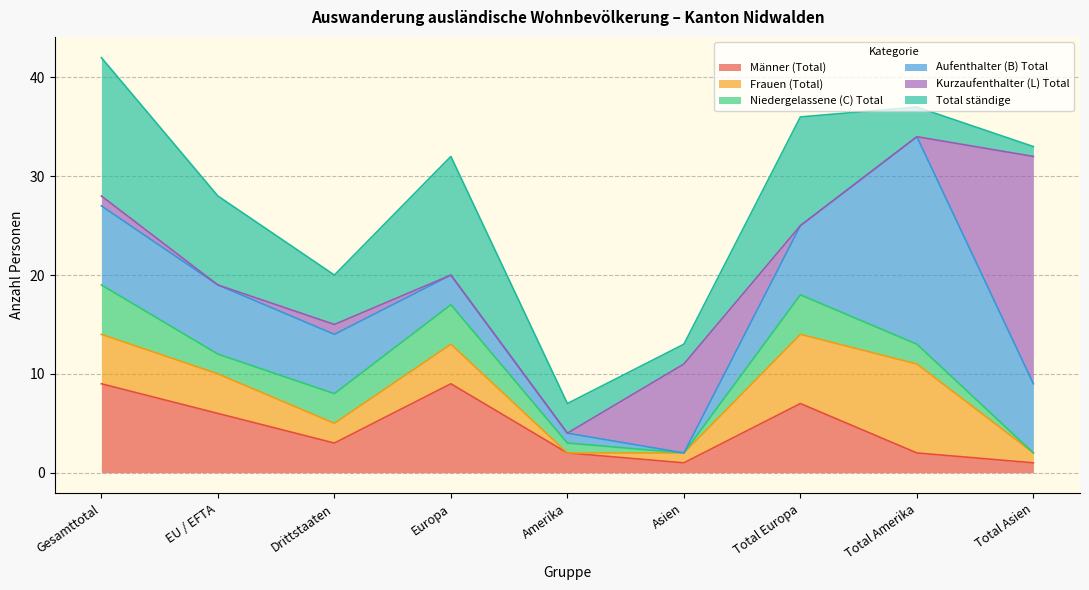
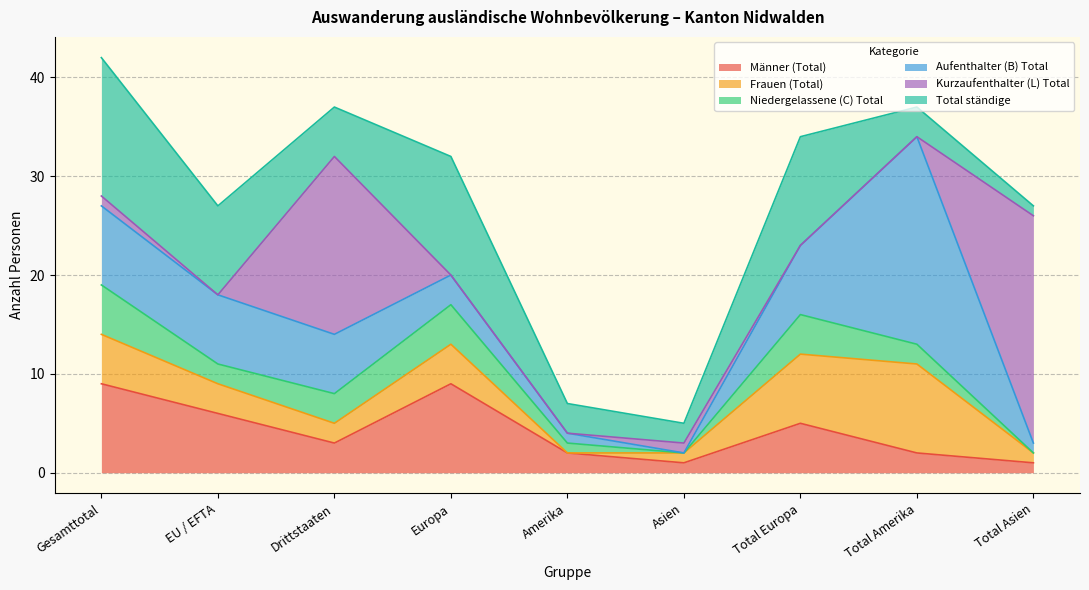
  {
    "Männer (Total)": {
      "Gesamttotal": 9,
      "EU / EFTA": 6,
      "Drittstaaten": 3,
      "Europa": 9,
      "Asien": 1,
-     "Total Europa": 7,
+     "Total Europa": 5,
      "Total Amerika": 2,
      "Total Asien": 1
    },
    "Frauen (Total)": {
      "Gesamttotal": 5,
-     "EU / EFTA": 4,
+     "EU / EFTA": 3,
      "Drittstaaten": 2,
      "Europa": 4,
      "Total Europa": 7,
      "Total Amerika": 9
    },
    "Aufenthalter (B) Total": {
      "Gesamttotal": 8,
      "Drittstaaten": 6,
-     "Total Asien": 7
+     "Total Asien": 1
    },
    "Kurzaufenthalter (L) Total": {
      "Gesamttotal": 1,
-     "Drittstaaten": 1,
-     "Asien": 9,
+     "Drittstaaten": 18,
+     "Asien": 1,
      "Total Asien": 23
    }
  }
